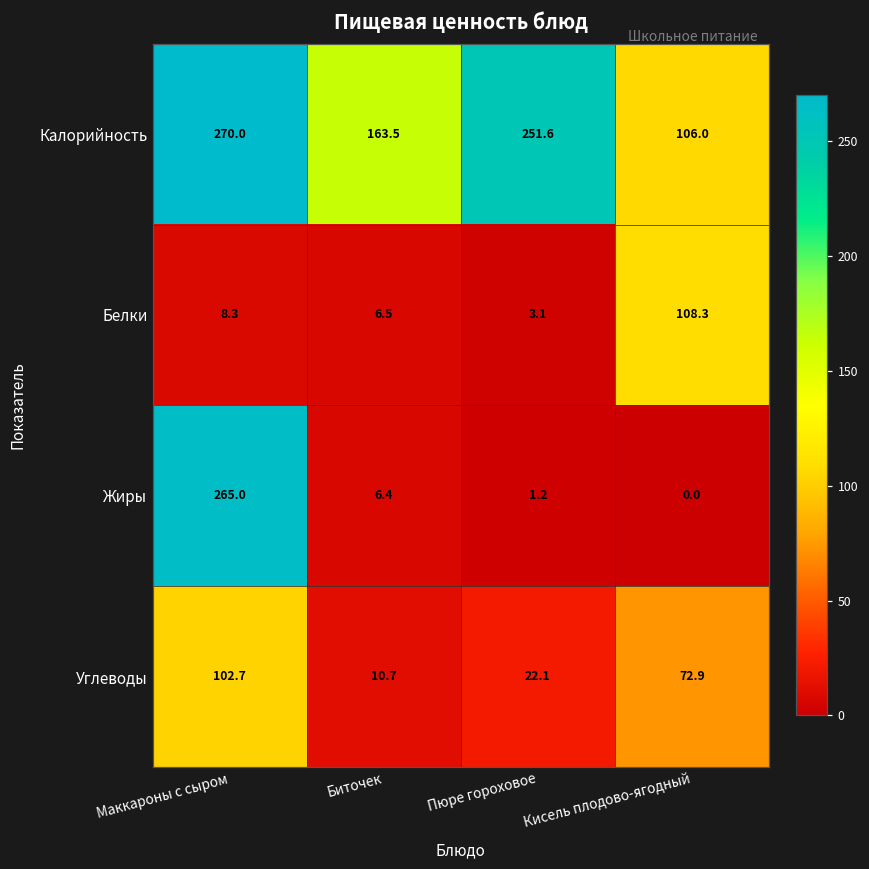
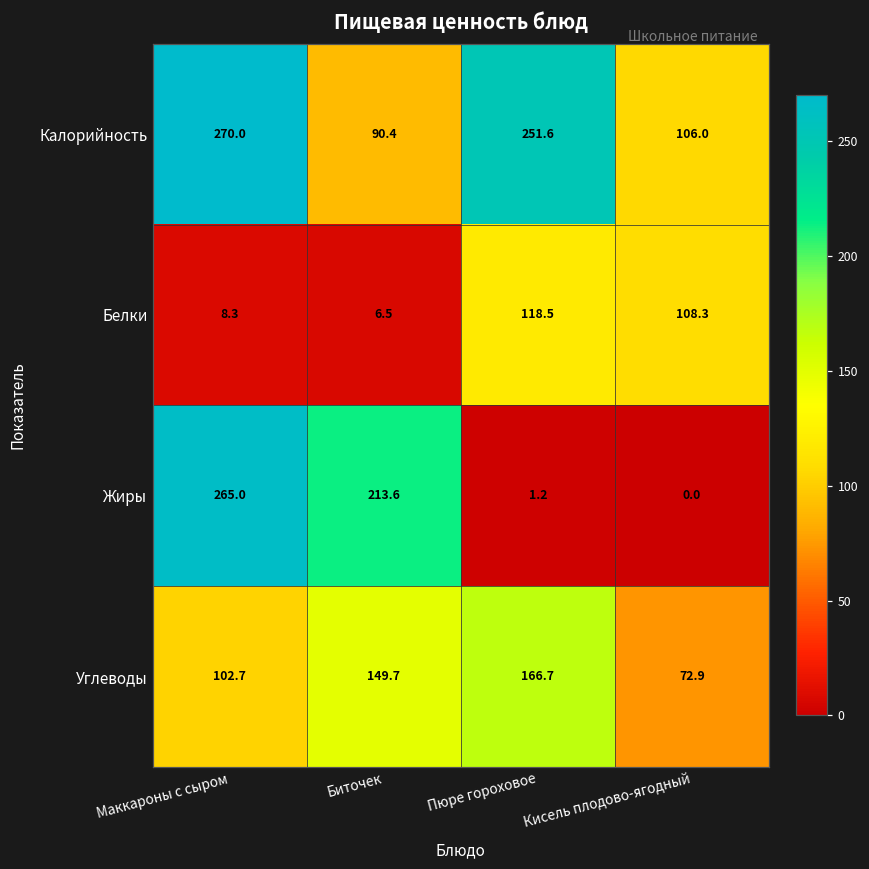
  {
    "Калорийность": {
      "Маккароны с сыром": 270.0,
-     "Биточек": 163.5,
+     "Биточек": 90.4,
      "Пюре гороховое": 251.6,
      "Кисель плодово-ягодный": 106.0
    },
    "Белки": {
      "Маккароны с сыром": 8.3,
      "Биточек": 6.5,
-     "Пюре гороховое": 3.1,
+     "Пюре гороховое": 118.5,
      "Кисель плодово-ягодный": 108.3
    },
    "Жиры": {
      "Маккароны с сыром": 265.0,
-     "Биточек": 6.4,
+     "Биточек": 213.6,
      "Пюре гороховое": 1.2,
      "Кисель плодово-ягодный": 0.0
    },
    "Углеводы": {
      "Маккароны с сыром": 102.7,
-     "Биточек": 10.7,
-     "Пюре гороховое": 22.1,
+     "Биточек": 149.7,
+     "Пюре гороховое": 166.7,
      "Кисель плодово-ягодный": 72.9
    }
  }
